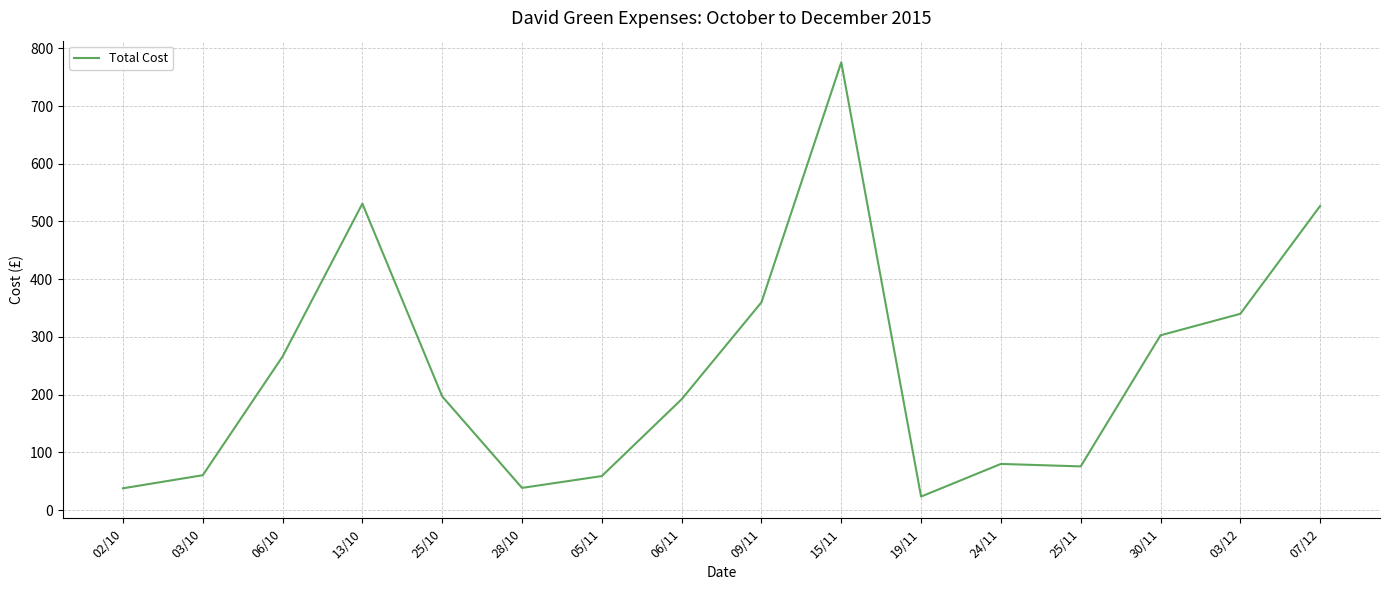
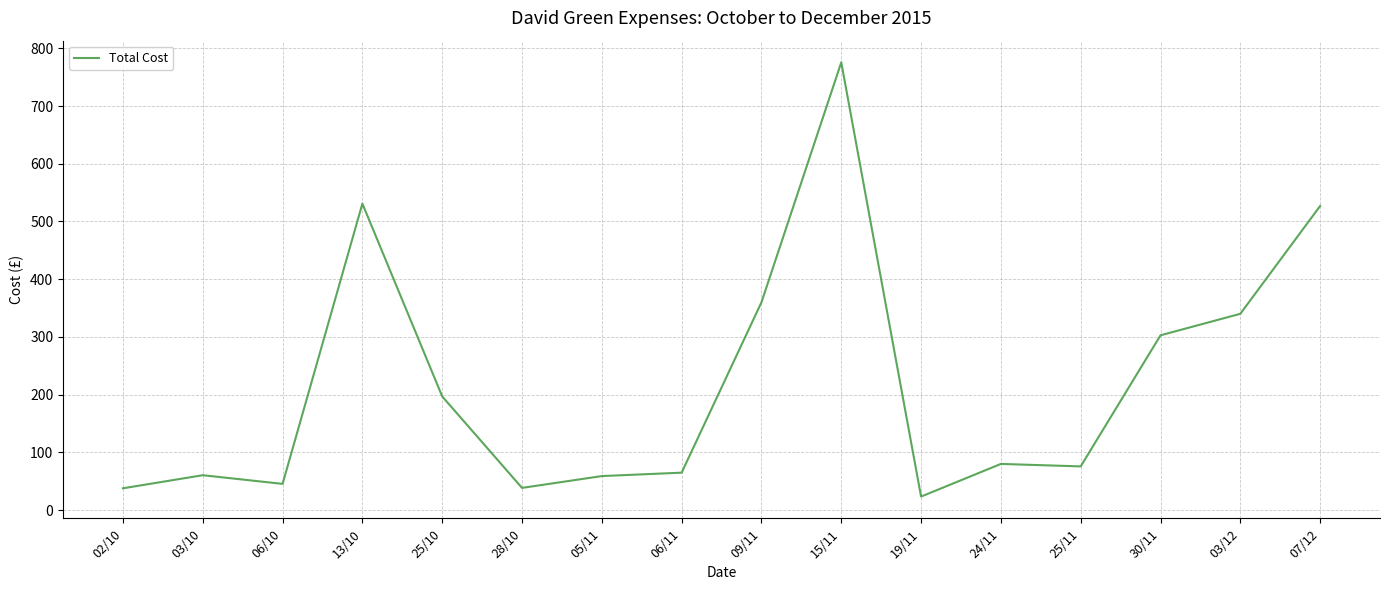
  {
    "02/10": 40,
    "03/10": 60,
-   "06/10": 270,
+   "06/10": 50,
    "13/10": 530,
    "25/10": 200,
    "28/10": 40,
    "05/11": 60,
-   "06/11": 190,
+   "06/11": 60,
    "09/11": 360,
    "15/11": 780,
    "19/11": 20,
    "24/11": 80,
    "25/11": 80,
    "30/11": 300,
    "03/12": 340,
    "07/12": 530
  }
